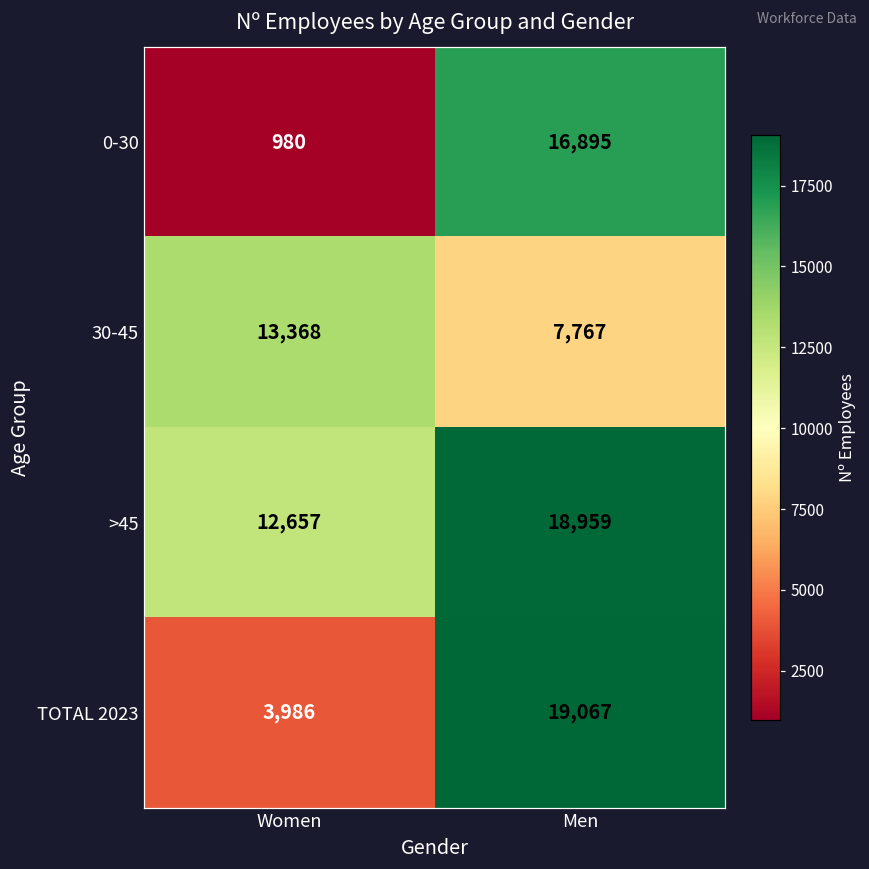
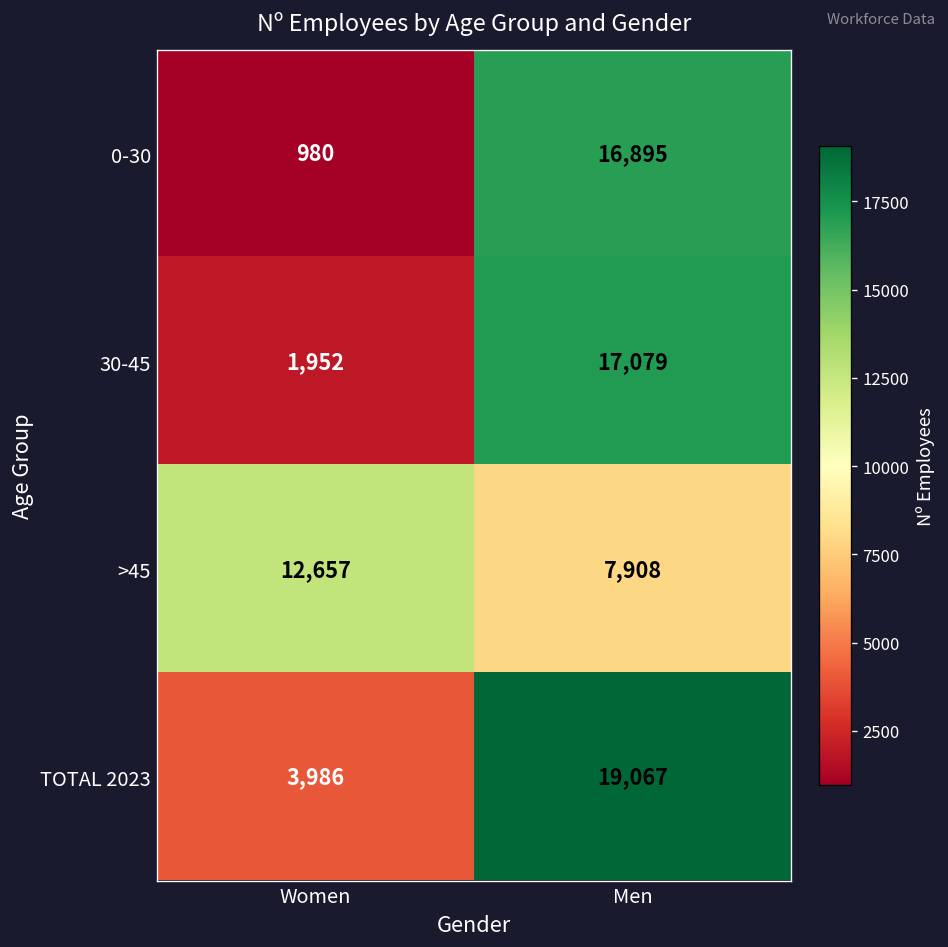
  {
    "0-30": {
      "Women": "980",
      "Men": "16,895"
    },
    "30-45": {
-     "Women": "13,368",
-     "Men": "7,767"
+     "Women": "1,952",
+     "Men": "17,079"
    },
    ">45": {
      "Women": "12,657",
-     "Men": "18,959"
+     "Men": "7,908"
    },
    "TOTAL 2023": {
      "Women": "3,986",
      "Men": "19,067"
    }
  }
